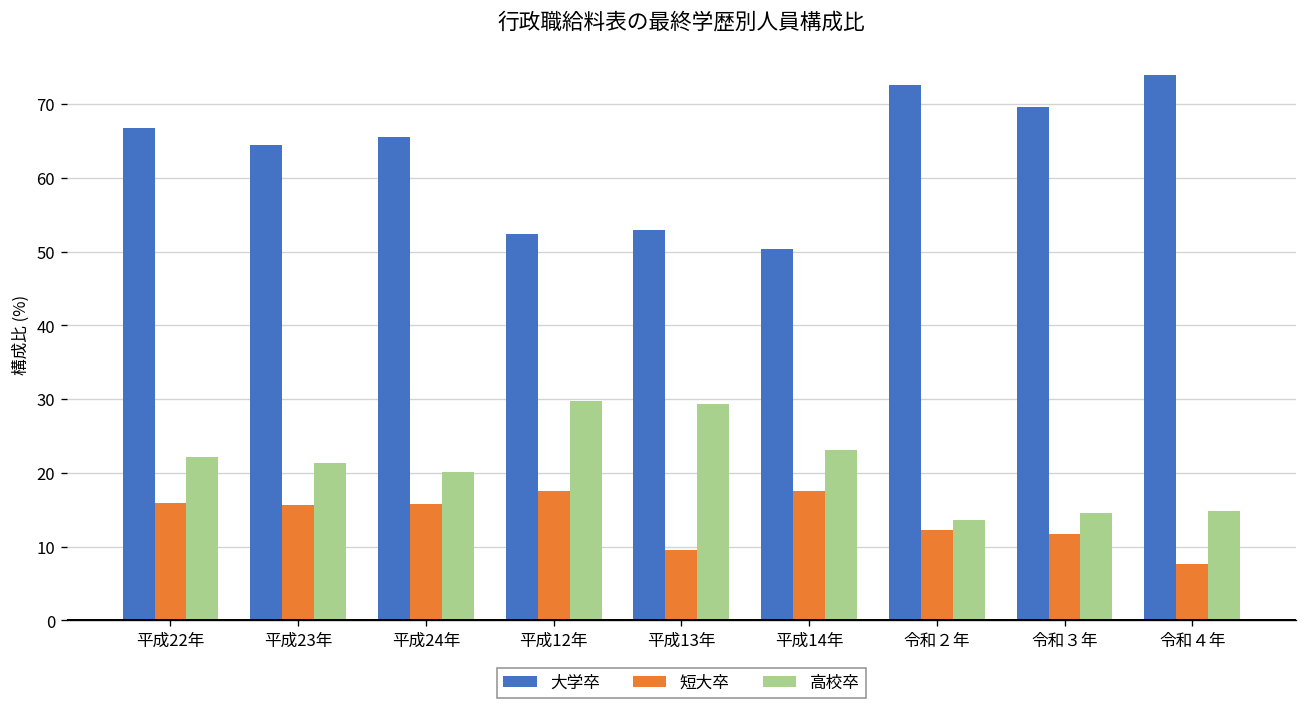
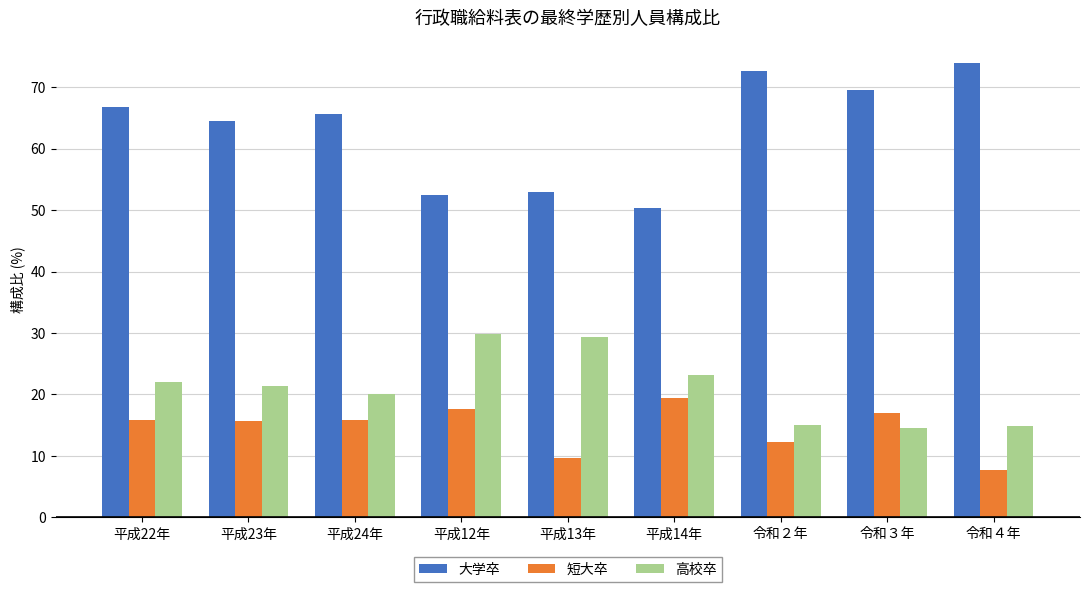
  {
    "大学卒": {
      "平成22年": 67,
      "平成23年": 65,
      "平成24年": 66,
      "平成12年": 52,
      "平成13年": 53,
      "平成14年": 50,
      "令和２年": 73,
      "令和３年": 70,
      "令和４年": 74
    },
    "短大卒": {
      "平成22年": 16,
      "平成23年": 16,
      "平成24年": 16,
      "平成12年": 18,
      "平成13年": 10,
-     "平成14年": 18,
+     "平成14年": 19,
      "令和２年": 12,
-     "令和３年": 12,
+     "令和３年": 17,
      "令和４年": 8
    },
    "高校卒": {
      "平成22年": 22,
      "平成23年": 21,
      "平成24年": 20,
      "平成12年": 30,
      "平成13年": 29,
      "平成14年": 23,
-     "令和２年": 14,
+     "令和２年": 15,
      "令和３年": 15,
      "令和４年": 15
    }
  }
